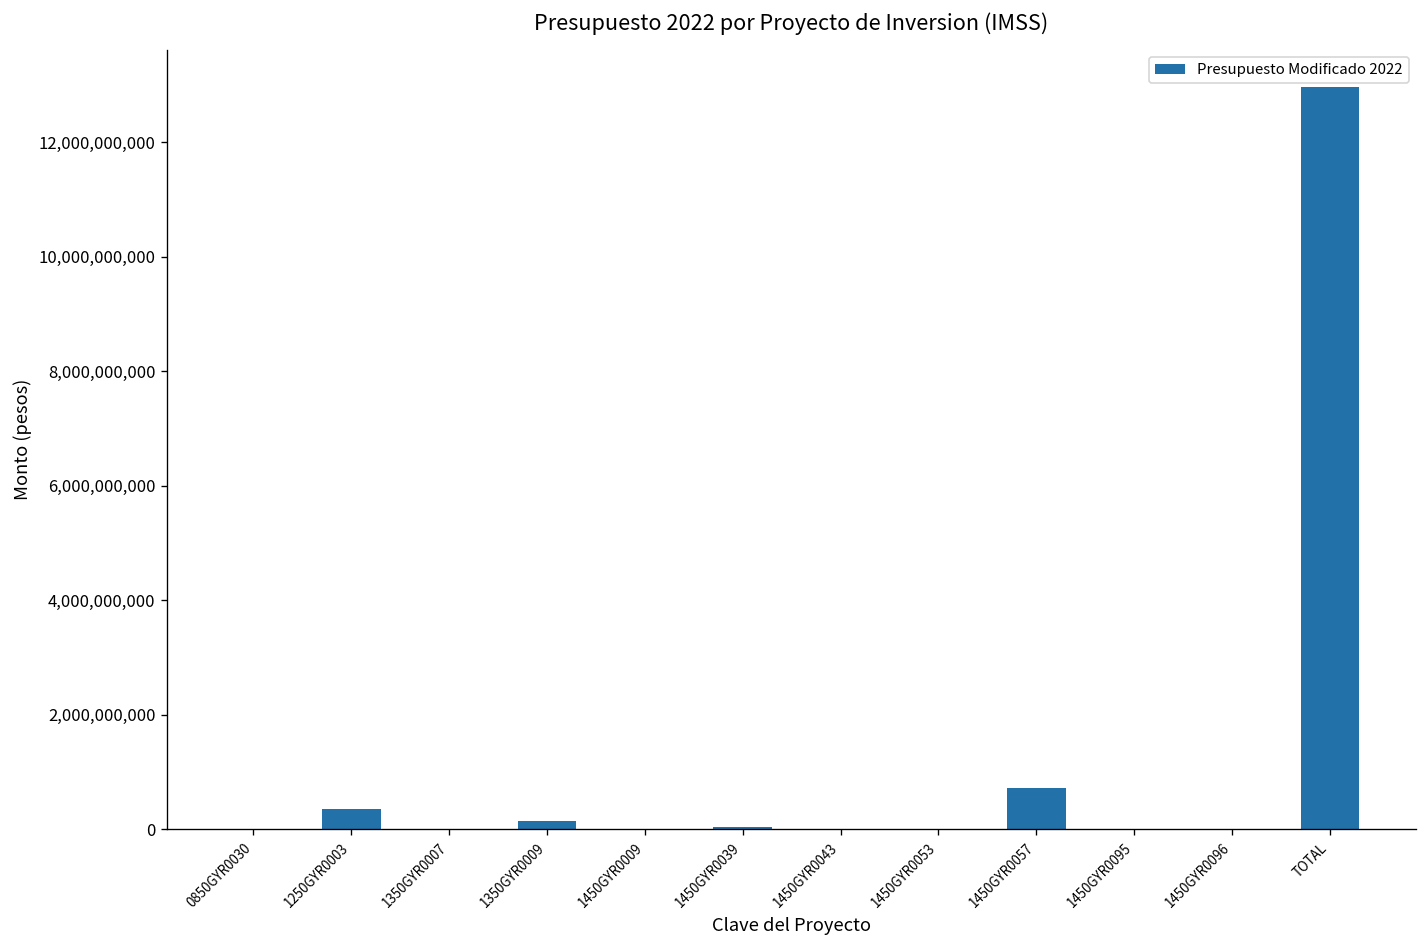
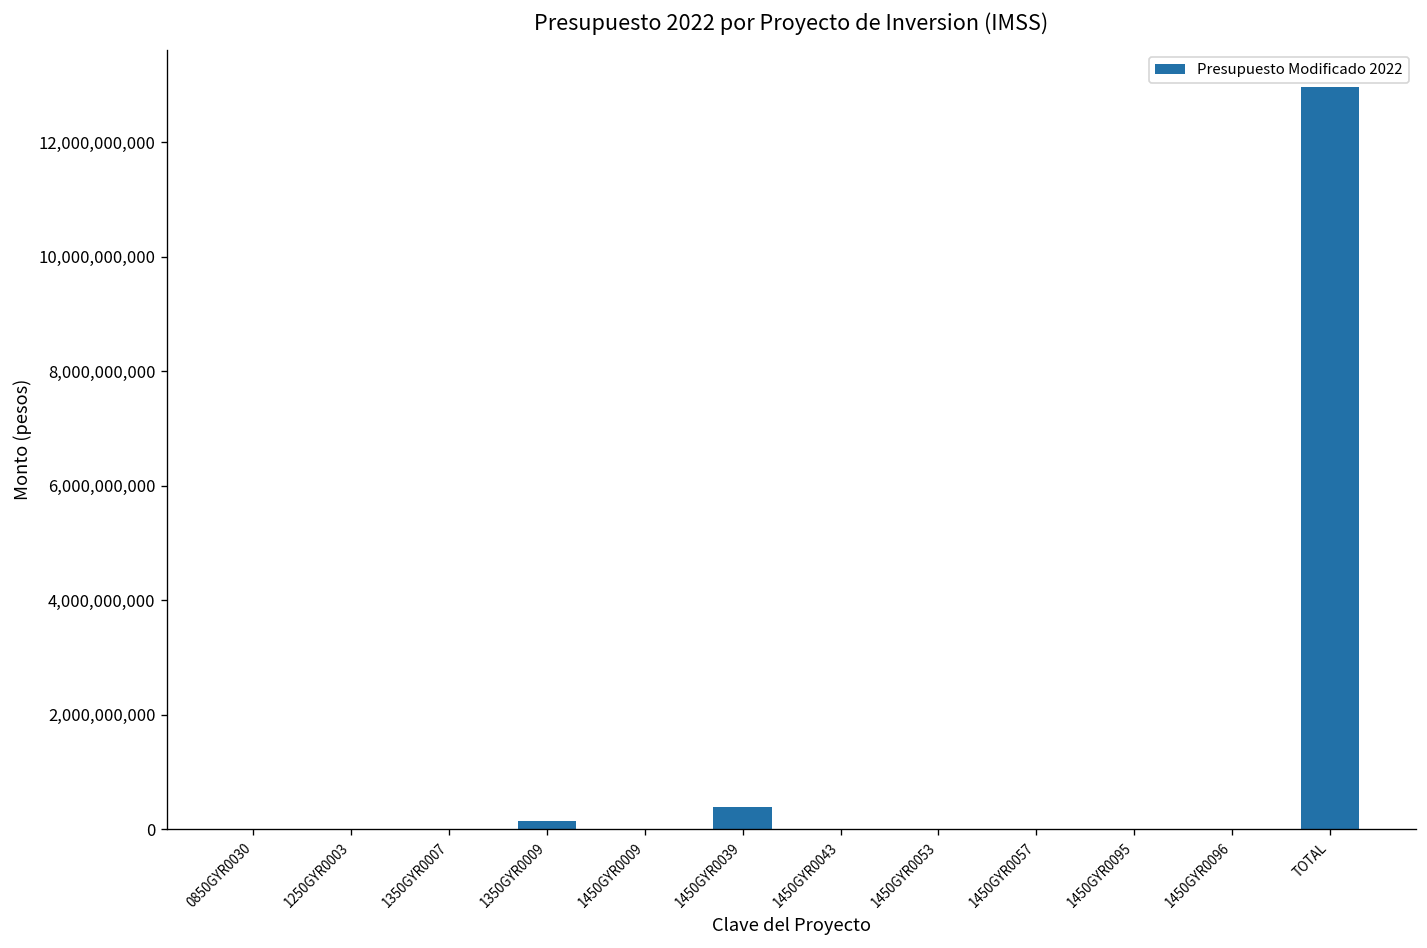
  {
    "0850GYR0030": "0",
-   "1250GYR0003": "400,000,000",
+   "1250GYR0003": "0",
    "1350GYR0009": "100,000,000",
-   "1450GYR0039": "0",
+   "1450GYR0039": "400,000,000",
    "1450GYR0043": "0",
    "1450GYR0053": "0",
-   "1450GYR0057": "700,000,000",
+   "1450GYR0057": "0",
    "TOTAL": "13,000,000,000"
  }
